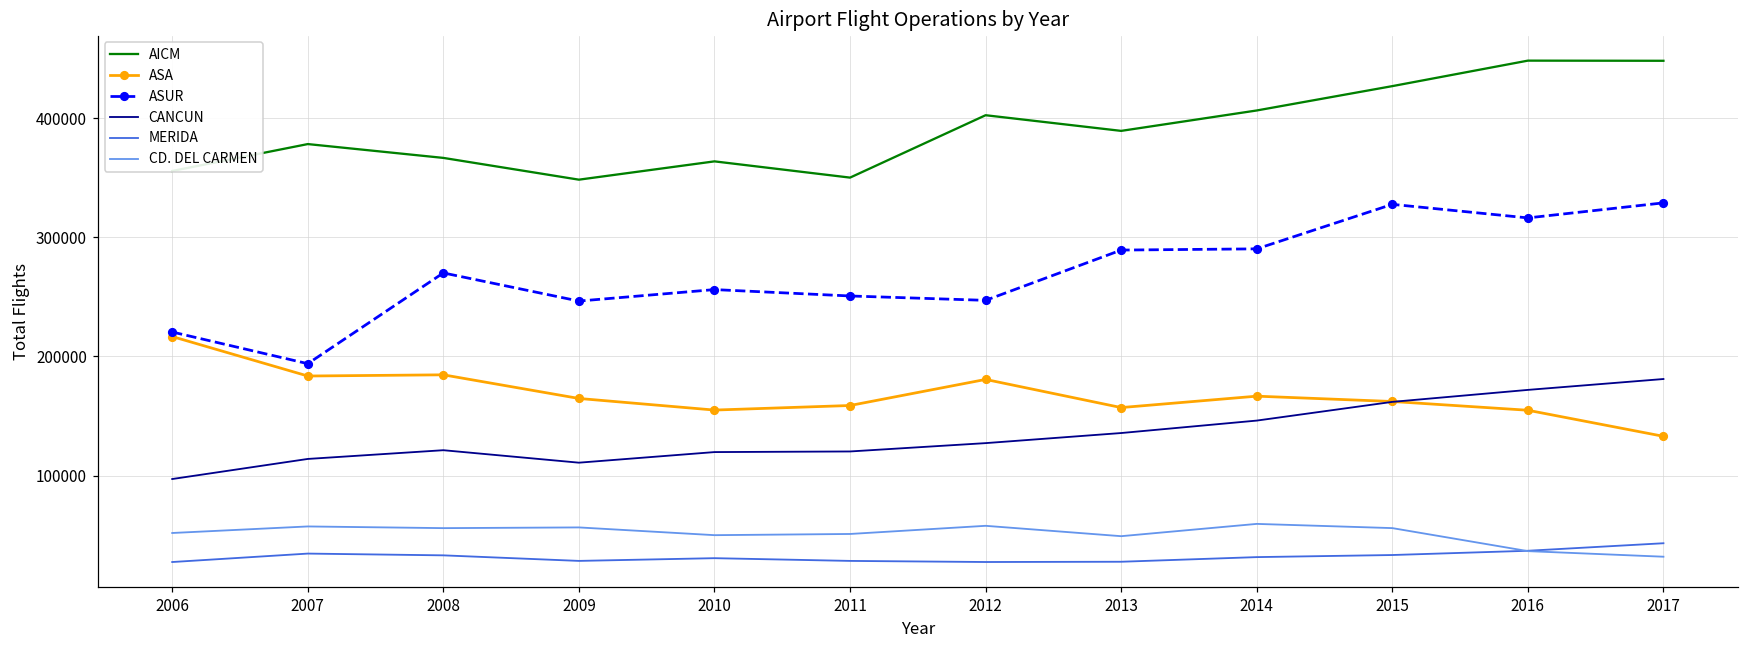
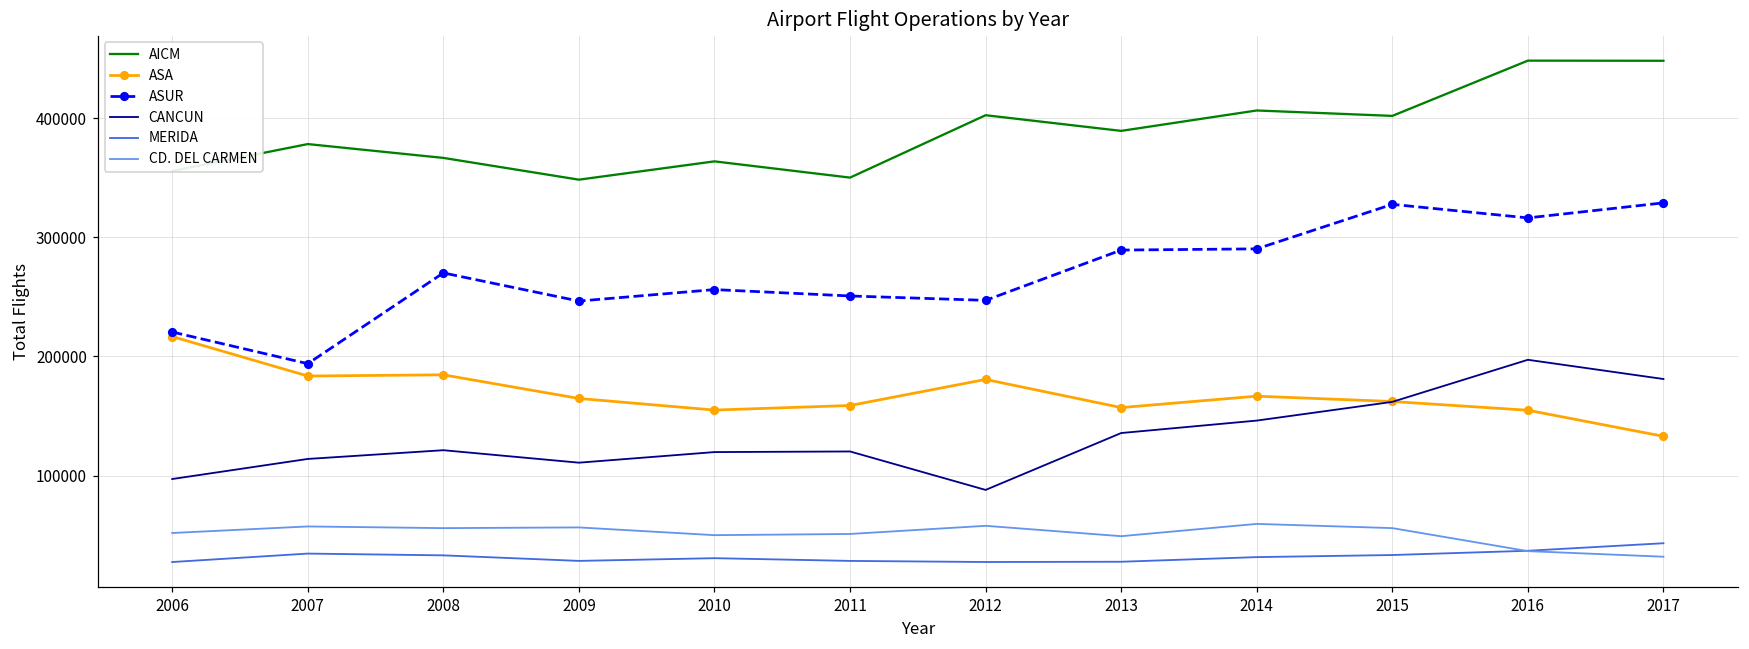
  {
    "AICM": {
      "2007": 378000,
      "2008": 367000,
      "2009": 348000,
      "2010": 364000,
      "2011": 350000,
      "2012": 402000,
      "2013": 389000,
      "2014": 406000,
-     "2015": 427000,
+     "2015": 402000,
      "2016": 448000,
      "2017": 448000
    },
    "ASA": {
      "2006": 217000,
      "2007": 184000,
      "2008": 185000,
      "2009": 165000,
      "2010": 155000,
      "2011": 159000,
      "2012": 181000,
      "2013": 157000,
      "2014": 167000,
      "2016": 155000,
      "2017": 133000
    },
    "ASUR": {
      "2006": 221000,
      "2007": 194000,
      "2008": 270000,
      "2009": 246000,
      "2010": 256000,
      "2011": 251000,
      "2012": 247000,
      "2013": 289000,
      "2014": 290000,
      "2015": 328000,
      "2016": 316000,
      "2017": 329000
    },
    "CANCUN": {
      "2006": 97000,
      "2007": 114000,
      "2008": 121000,
      "2009": 111000,
      "2010": 120000,
      "2011": 120000,
-     "2012": 127000,
+     "2012": 88000,
      "2013": 136000,
      "2014": 146000,
-     "2016": 172000,
+     "2016": 197000,
      "2017": 181000
    }
  }
